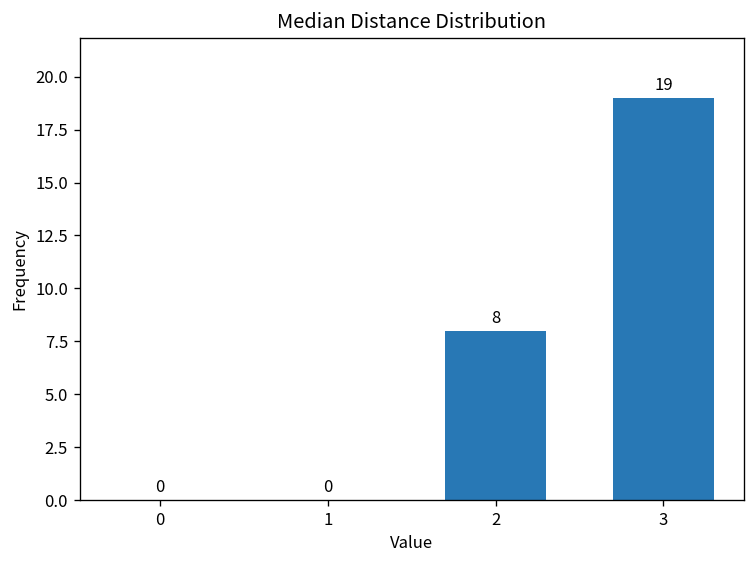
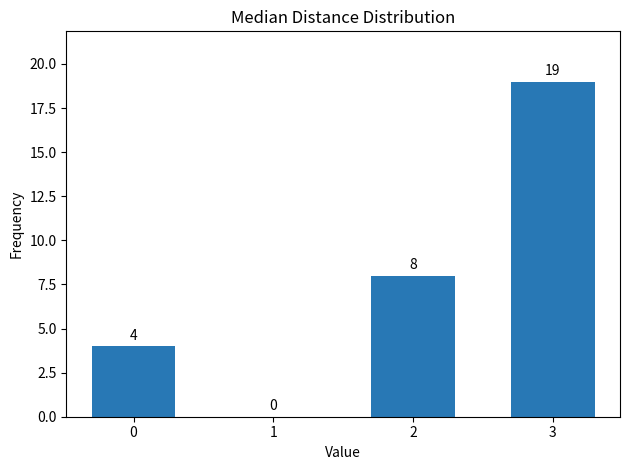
  {
-   "0": 0,
+   "0": 4,
    "1": 0,
    "2": 8,
    "3": 19
  }
